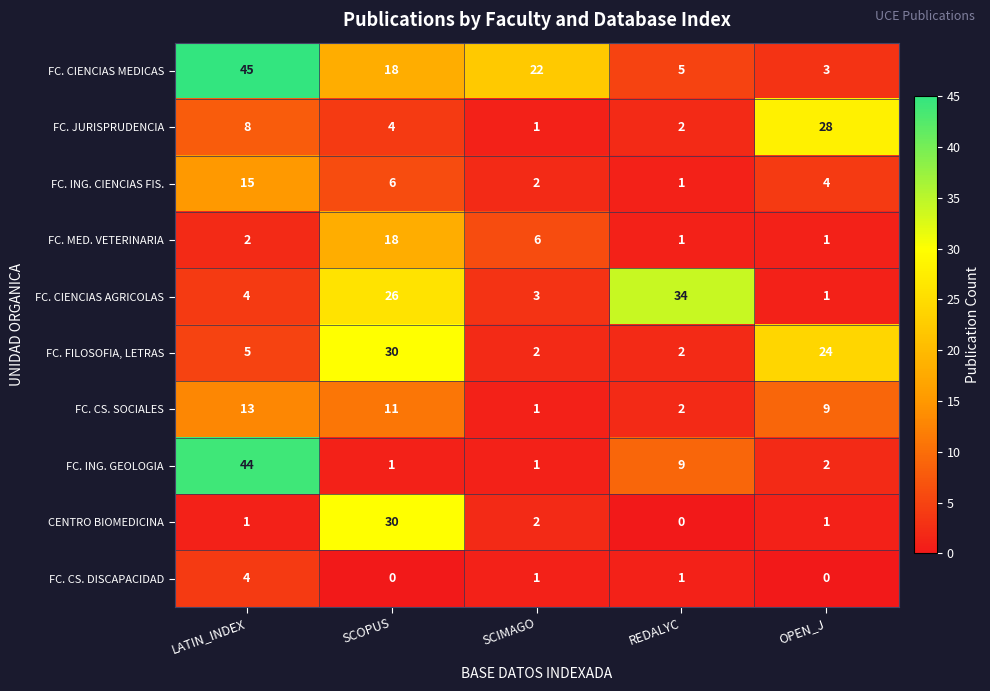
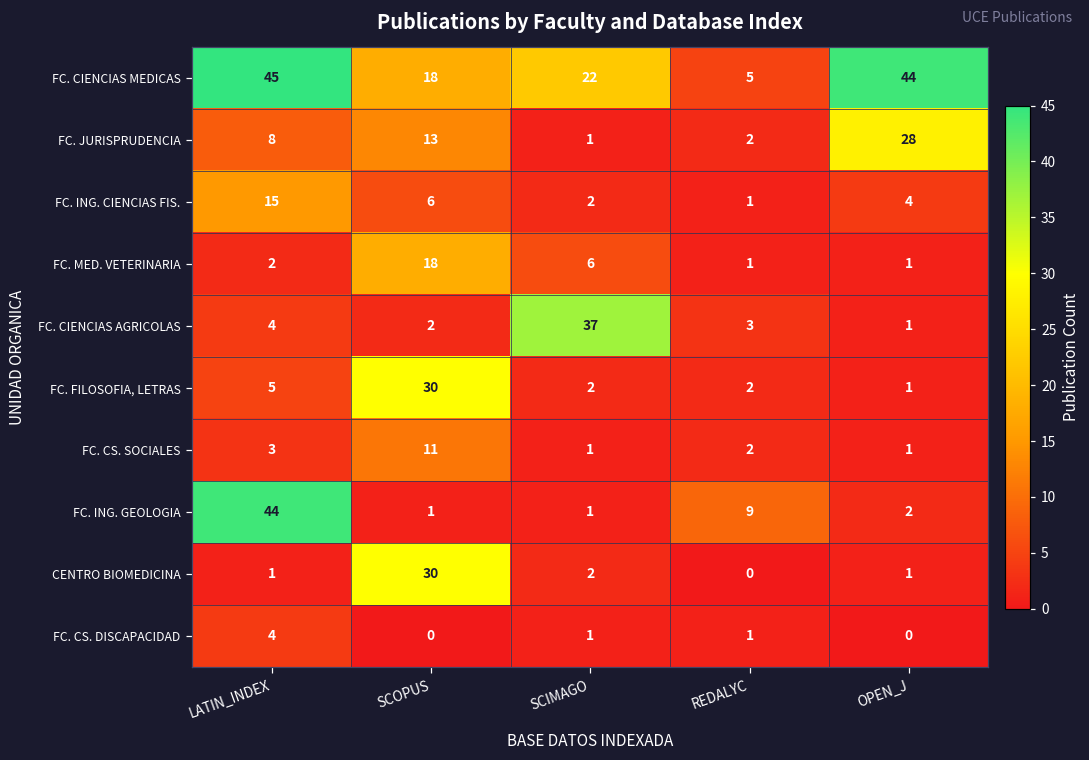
  {
    "FC. CIENCIAS MEDICAS": {
      "LATIN_INDEX": 45,
      "SCOPUS": 18,
      "SCIMAGO": 22,
      "REDALYC": 5,
-     "OPEN_J": 3
+     "OPEN_J": 44
    },
    "FC. JURISPRUDENCIA": {
      "LATIN_INDEX": 8,
-     "SCOPUS": 4,
+     "SCOPUS": 13,
      "SCIMAGO": 1,
      "REDALYC": 2,
      "OPEN_J": 28
    },
    "FC. ING. CIENCIAS FIS.": {
      "LATIN_INDEX": 15,
      "SCOPUS": 6,
      "SCIMAGO": 2,
      "REDALYC": 1,
      "OPEN_J": 4
    },
    "FC. MED. VETERINARIA": {
      "LATIN_INDEX": 2,
      "SCOPUS": 18,
      "SCIMAGO": 6,
      "REDALYC": 1,
      "OPEN_J": 1
    },
    "FC. CIENCIAS AGRICOLAS": {
      "LATIN_INDEX": 4,
-     "SCOPUS": 26,
-     "SCIMAGO": 3,
-     "REDALYC": 34,
+     "SCOPUS": 2,
+     "SCIMAGO": 37,
+     "REDALYC": 3,
      "OPEN_J": 1
    },
    "FC. FILOSOFIA, LETRAS": {
      "LATIN_INDEX": 5,
      "SCOPUS": 30,
      "SCIMAGO": 2,
      "REDALYC": 2,
-     "OPEN_J": 24
+     "OPEN_J": 1
    },
    "FC. CS. SOCIALES": {
-     "LATIN_INDEX": 13,
+     "LATIN_INDEX": 3,
      "SCOPUS": 11,
      "SCIMAGO": 1,
      "REDALYC": 2,
-     "OPEN_J": 9
+     "OPEN_J": 1
    },
    "FC. ING. GEOLOGIA": {
      "LATIN_INDEX": 44,
      "SCOPUS": 1,
      "SCIMAGO": 1,
      "REDALYC": 9,
      "OPEN_J": 2
    },
    "CENTRO BIOMEDICINA": {
      "LATIN_INDEX": 1,
      "SCOPUS": 30,
      "SCIMAGO": 2,
      "REDALYC": 0,
      "OPEN_J": 1
    },
    "FC. CS. DISCAPACIDAD": {
      "LATIN_INDEX": 4,
      "SCOPUS": 0,
      "SCIMAGO": 1,
      "REDALYC": 1,
      "OPEN_J": 0
    }
  }
